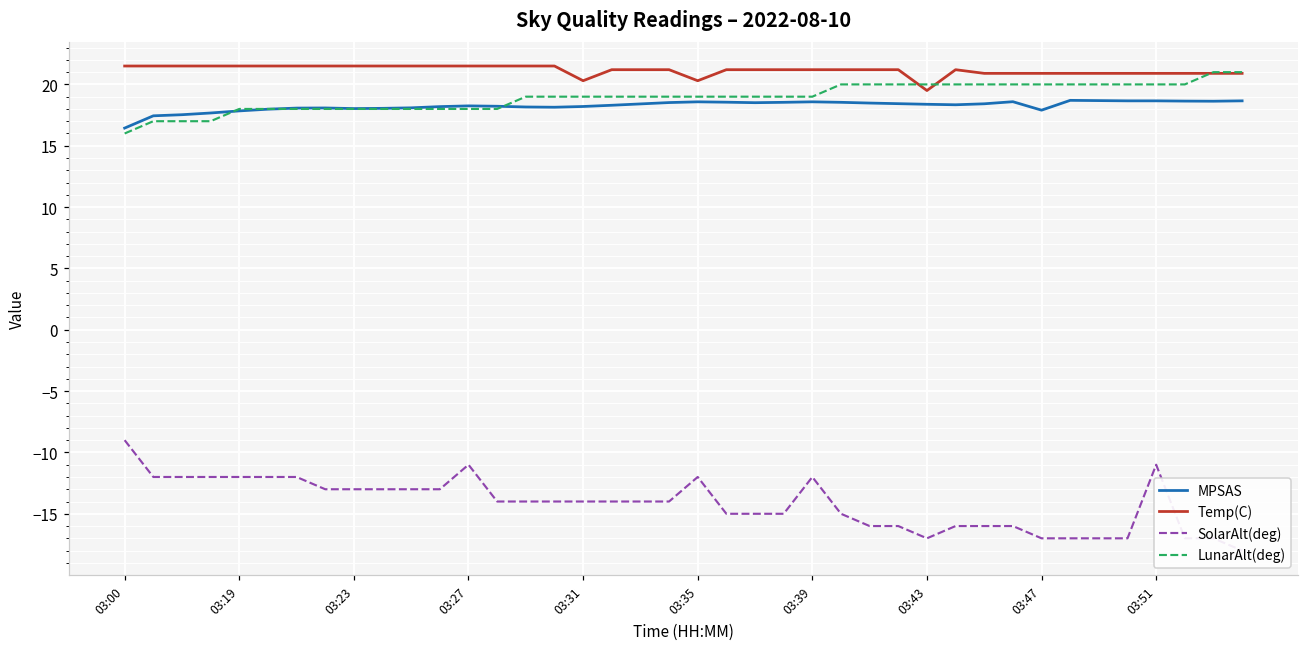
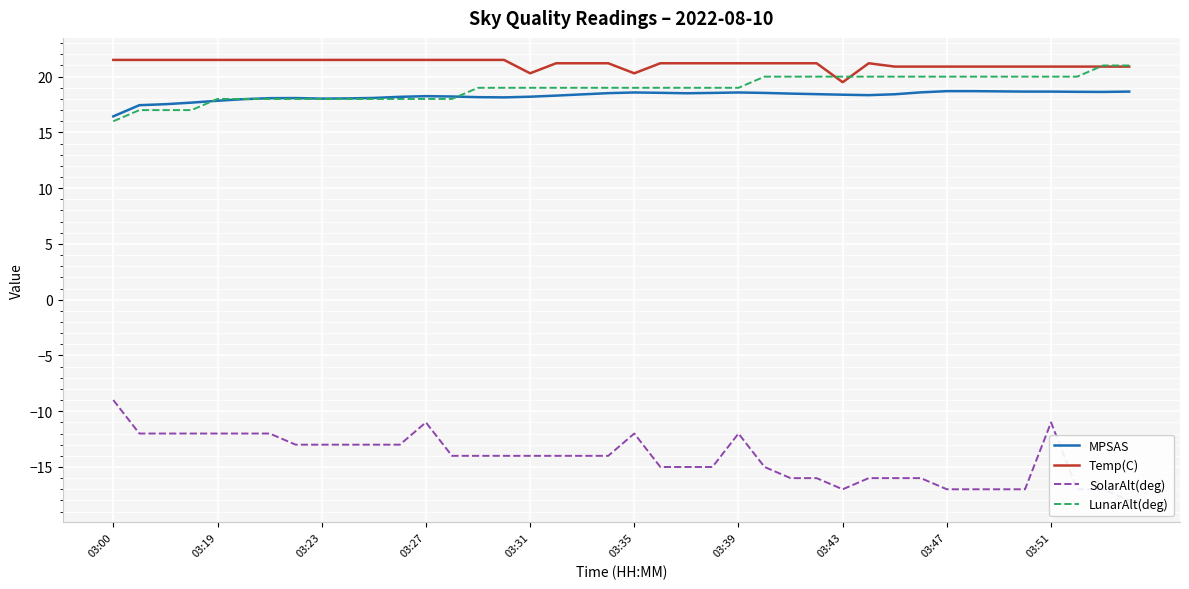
  {
    "MPSAS": {
      "03:00": 16.4,
      "03:27": 18.3,
      "03:31": 18.2,
      "03:35": 18.6,
      "03:39": 18.6,
      "03:43": 18.4,
-     "03:47": 17.9,
+     "03:47": 18.7,
      "03:51": 18.7
    },
    "Temp(C)": {
      "03:00": 21.5,
      "03:19": 21.5,
      "03:23": 21.5,
      "03:27": 21.5,
      "03:31": 20.3,
      "03:35": 20.3,
      "03:39": 21.2,
      "03:43": 19.5,
      "03:47": 20.9,
      "03:51": 20.9
    },
    "SolarAlt(deg)": {
      "03:00": -9.0,
      "03:19": -12.0,
      "03:23": -13.0,
      "03:27": -11.0,
      "03:31": -14.0,
      "03:35": -12.0,
      "03:39": -12.0,
      "03:43": -17.0,
      "03:47": -17.0,
      "03:51": -11.0
    },
    "LunarAlt(deg)": {
      "03:00": 16.0,
      "03:27": 18.0,
      "03:31": 19.0,
      "03:35": 19.0,
      "03:39": 19.0,
      "03:43": 20.0,
      "03:47": 20.0,
      "03:51": 20.0
    }
  }
